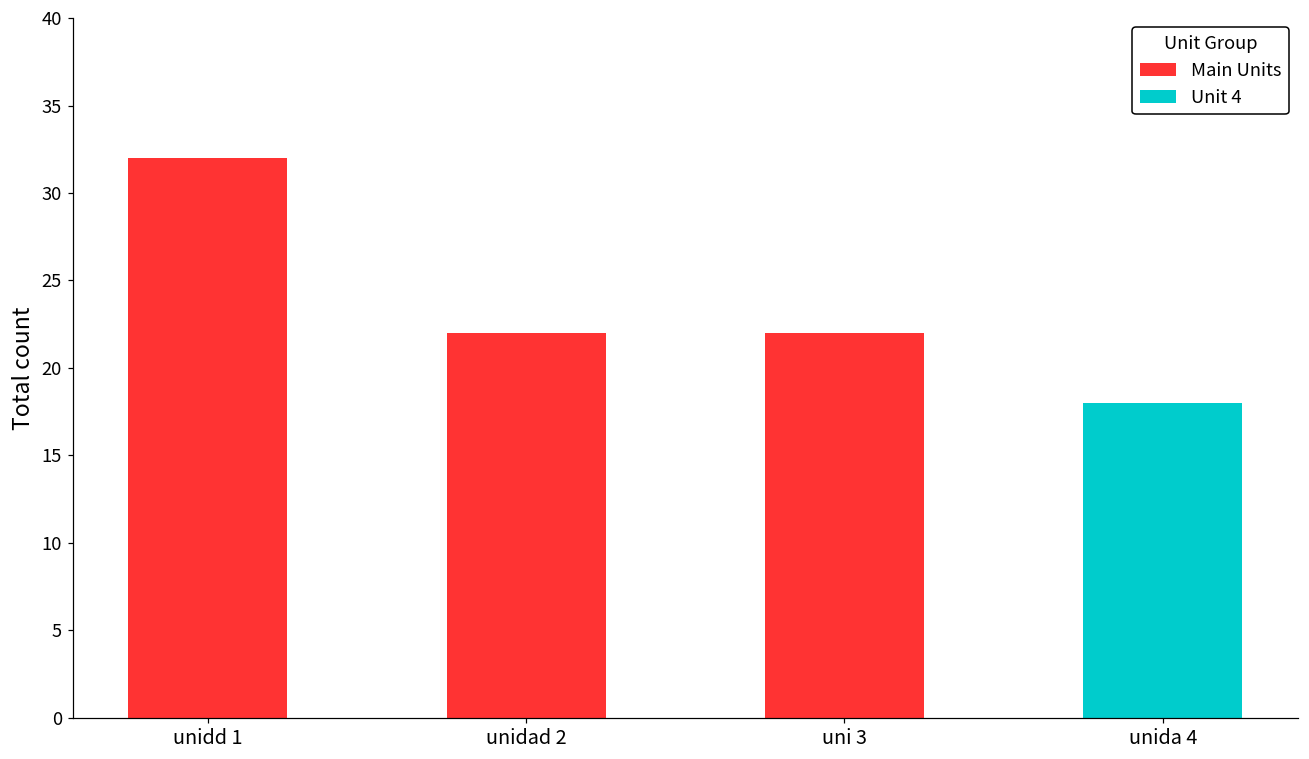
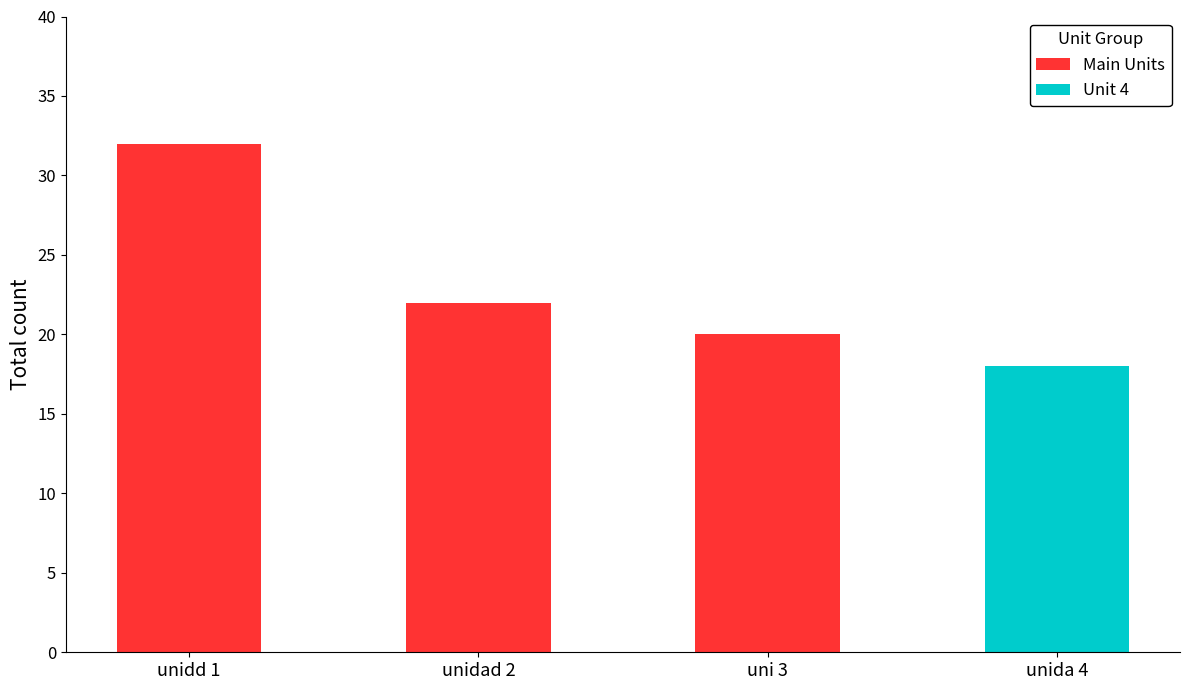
  {
    "Main Units": {
      "unidd 1": 32,
      "unidad 2": 22,
-     "uni 3": 22
+     "uni 3": 20
    },
    "Unit 4": {
      "unida 4": 18
    }
  }
